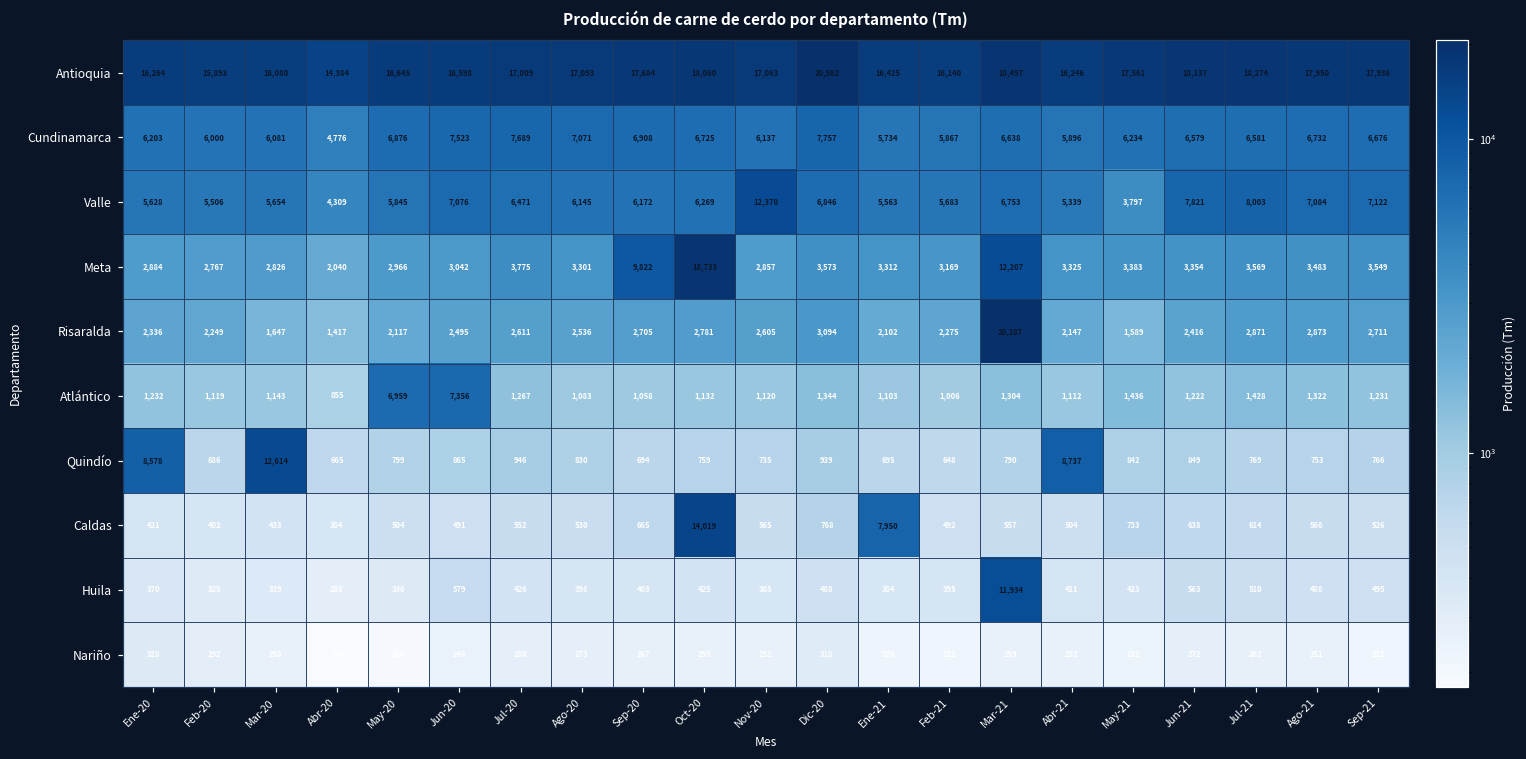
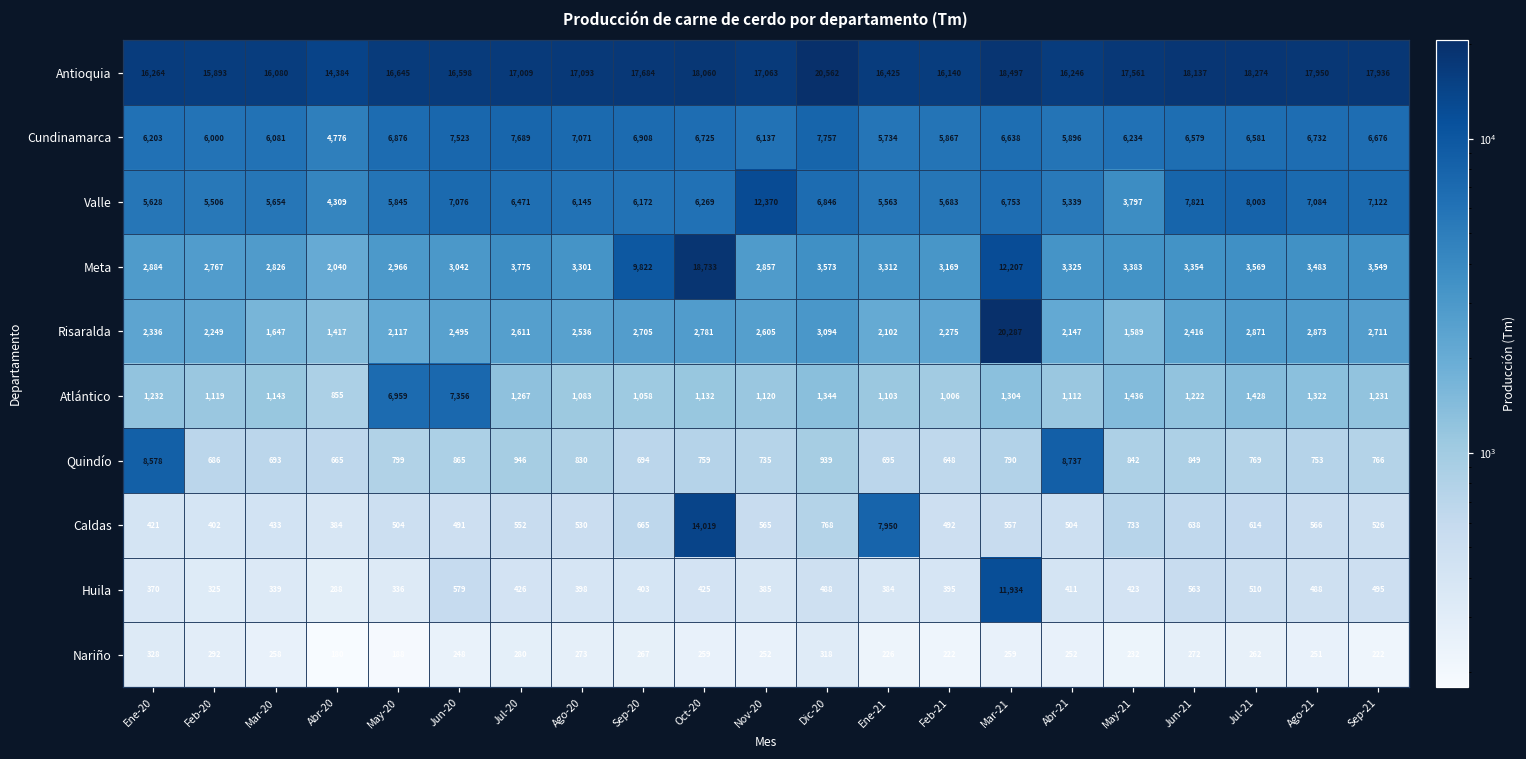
  {
    "Antioquia": {
      "Ene-20": "16,264",
      "Feb-20": "15,893",
      "Mar-20": "16,080",
      "Abr-20": "14,384",
      "May-20": "16,645",
      "Jun-20": "16,598",
      "Jul-20": "17,009",
      "Ago-20": "17,093",
      "Sep-20": "17,684",
      "Oct-20": "18,060",
      "Nov-20": "17,063",
      "Dic-20": "20,562",
      "Ene-21": "16,425",
      "Feb-21": "16,140",
      "Mar-21": "18,497",
      "Abr-21": "16,246",
      "May-21": "17,561",
      "Jun-21": "18,137",
      "Jul-21": "18,274",
      "Ago-21": "17,950",
      "Sep-21": "17,936"
    },
    "Cundinamarca": {
      "Ene-20": "6,203",
      "Feb-20": "6,000",
      "Mar-20": "6,081",
      "Abr-20": "4,776",
      "May-20": "6,876",
      "Jun-20": "7,523",
      "Jul-20": "7,689",
      "Ago-20": "7,071",
      "Sep-20": "6,908",
      "Oct-20": "6,725",
      "Nov-20": "6,137",
      "Dic-20": "7,757",
      "Ene-21": "5,734",
      "Feb-21": "5,867",
      "Mar-21": "6,638",
      "Abr-21": "5,896",
      "May-21": "6,234",
      "Jun-21": "6,579",
      "Jul-21": "6,581",
      "Ago-21": "6,732",
      "Sep-21": "6,676"
    },
    "Valle": {
      "Ene-20": "5,628",
      "Feb-20": "5,506",
      "Mar-20": "5,654",
      "Abr-20": "4,309",
      "May-20": "5,845",
      "Jun-20": "7,076",
      "Jul-20": "6,471",
      "Ago-20": "6,145",
      "Sep-20": "6,172",
      "Oct-20": "6,269",
      "Nov-20": "12,370",
      "Dic-20": "6,846",
      "Ene-21": "5,563",
      "Feb-21": "5,683",
      "Mar-21": "6,753",
      "Abr-21": "5,339",
      "May-21": "3,797",
      "Jun-21": "7,821",
      "Jul-21": "8,003",
      "Ago-21": "7,084",
      "Sep-21": "7,122"
    },
    "Meta": {
      "Ene-20": "2,884",
      "Feb-20": "2,767",
      "Mar-20": "2,826",
      "Abr-20": "2,040",
      "May-20": "2,966",
      "Jun-20": "3,042",
      "Jul-20": "3,775",
      "Ago-20": "3,301",
      "Sep-20": "9,822",
      "Oct-20": "18,733",
      "Nov-20": "2,857",
      "Dic-20": "3,573",
      "Ene-21": "3,312",
      "Feb-21": "3,169",
      "Mar-21": "12,207",
      "Abr-21": "3,325",
      "May-21": "3,383",
      "Jun-21": "3,354",
      "Jul-21": "3,569",
      "Ago-21": "3,483",
      "Sep-21": "3,549"
    },
    "Risaralda": {
      "Ene-20": "2,336",
      "Feb-20": "2,249",
      "Mar-20": "1,647",
      "Abr-20": "1,417",
      "May-20": "2,117",
      "Jun-20": "2,495",
      "Jul-20": "2,611",
      "Ago-20": "2,536",
      "Sep-20": "2,705",
      "Oct-20": "2,781",
      "Nov-20": "2,605",
      "Dic-20": "3,094",
      "Ene-21": "2,102",
      "Feb-21": "2,275",
      "Mar-21": "20,287",
      "Abr-21": "2,147",
      "May-21": "1,589",
      "Jun-21": "2,416",
      "Jul-21": "2,871",
      "Ago-21": "2,873",
      "Sep-21": "2,711"
    },
    "Atlántico": {
      "Ene-20": "1,232",
      "Feb-20": "1,119",
      "Mar-20": "1,143",
      "Abr-20": "855",
      "May-20": "6,959",
      "Jun-20": "7,356",
      "Jul-20": "1,267",
      "Ago-20": "1,083",
      "Sep-20": "1,058",
      "Oct-20": "1,132",
      "Nov-20": "1,120",
      "Dic-20": "1,344",
      "Ene-21": "1,103",
      "Feb-21": "1,006",
      "Mar-21": "1,304",
      "Abr-21": "1,112",
      "May-21": "1,436",
      "Jun-21": "1,222",
      "Jul-21": "1,428",
      "Ago-21": "1,322",
      "Sep-21": "1,231"
    },
    "Quindío": {
      "Ene-20": "8,578",
      "Feb-20": "686",
-     "Mar-20": "12,614",
+     "Mar-20": "693",
      "Abr-20": "665",
      "May-20": "799",
      "Jun-20": "865",
      "Jul-20": "946",
      "Ago-20": "830",
      "Sep-20": "694",
      "Oct-20": "759",
      "Nov-20": "735",
      "Dic-20": "939",
      "Ene-21": "695",
      "Feb-21": "648",
      "Mar-21": "790",
      "Abr-21": "8,737",
      "May-21": "842",
      "Jun-21": "849",
      "Jul-21": "769",
      "Ago-21": "753",
      "Sep-21": "766"
    },
    "Caldas": {
      "May-20": "504",
      "Jun-20": "491",
      "Jul-20": "552",
      "Ago-20": "530",
      "Sep-20": "665",
      "Oct-20": "14,019",
      "Nov-20": "565",
      "Dic-20": "768",
      "Ene-21": "7,950",
      "Feb-21": "492",
      "Mar-21": "557",
      "Abr-21": "504",
      "May-21": "733",
      "Jun-21": "638",
      "Jul-21": "614",
      "Ago-21": "566",
      "Sep-21": "526"
    },
    "Huila": {
      "Jun-20": "579",
      "Dic-20": "488",
      "Mar-21": "11,934",
      "Jun-21": "563",
      "Jul-21": "510",
      "Ago-21": "488",
      "Sep-21": "495"
    }
  }
